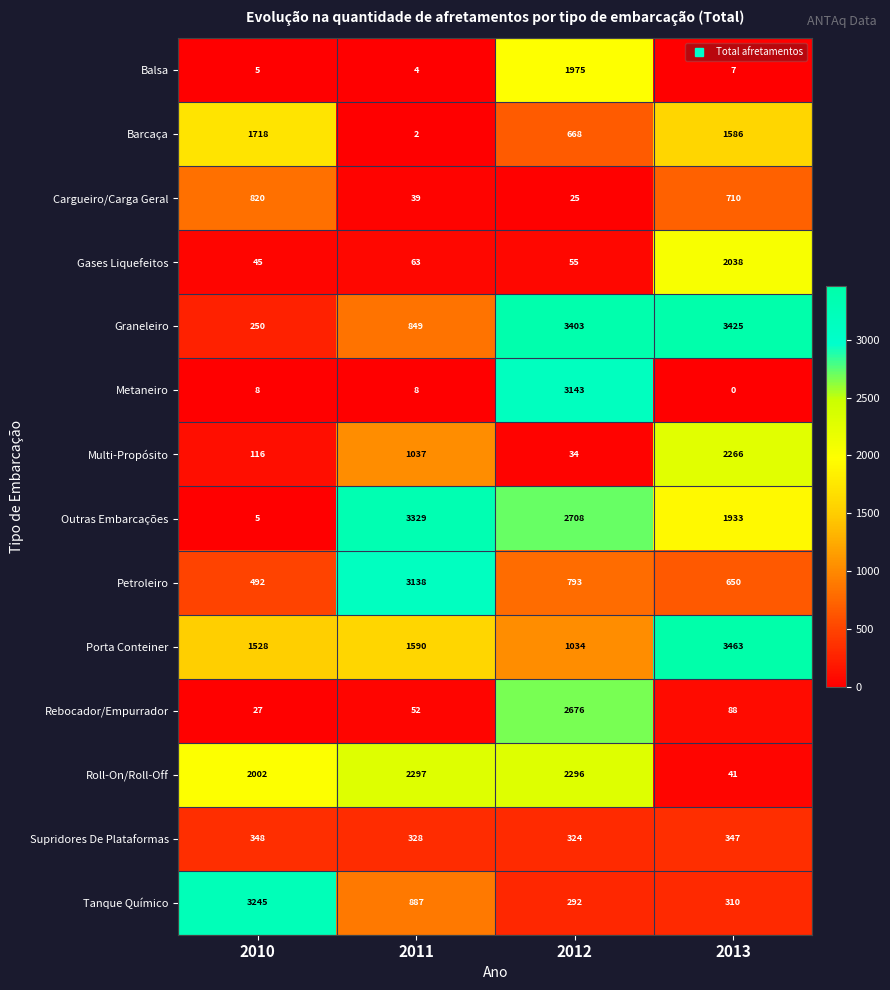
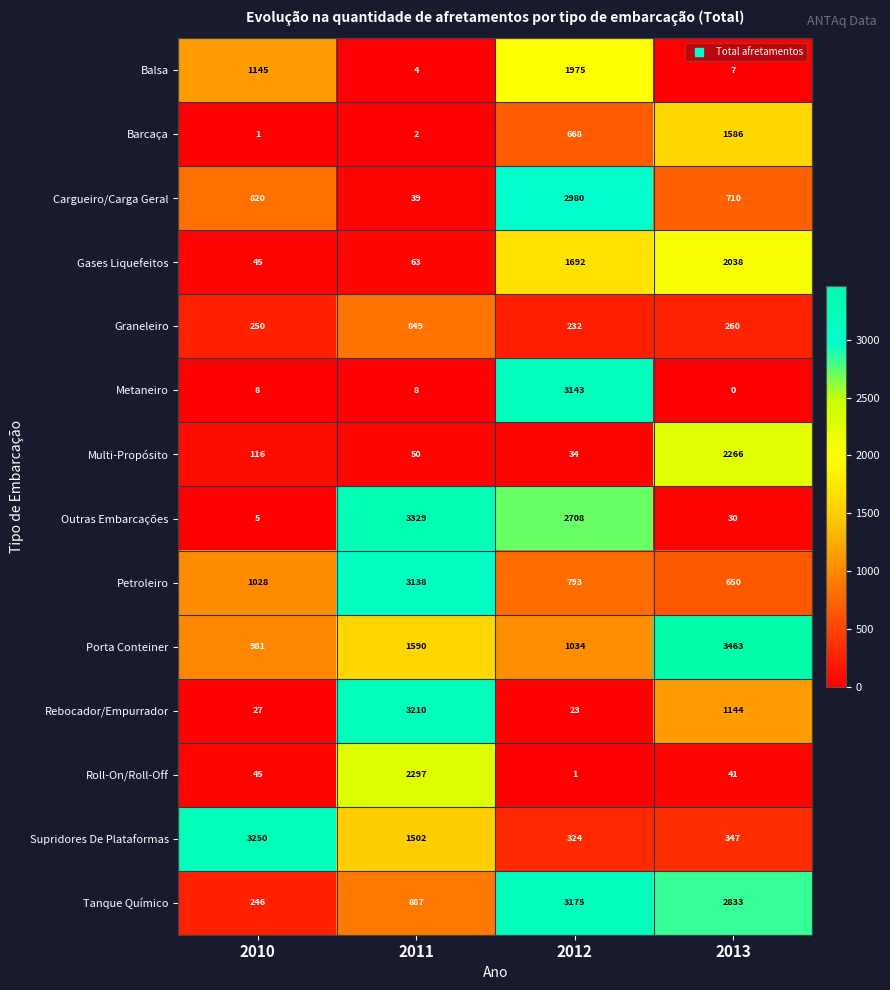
  {
    "Balsa": {
-     "2010": 5,
+     "2010": 1145,
      "2011": 4,
      "2012": 1975,
      "2013": 7
    },
    "Barcaça": {
-     "2010": 1718,
+     "2010": 1,
      "2011": 2,
      "2012": 668,
      "2013": 1586
    },
    "Cargueiro/Carga Geral": {
      "2010": 820,
      "2011": 39,
-     "2012": 25,
+     "2012": 2980,
      "2013": 710
    },
    "Gases Liquefeitos": {
      "2010": 45,
      "2011": 63,
-     "2012": 55,
+     "2012": 1692,
      "2013": 2038
    },
    "Graneleiro": {
      "2010": 250,
      "2011": 849,
-     "2012": 3403,
-     "2013": 3425
+     "2012": 232,
+     "2013": 260
    },
    "Metaneiro": {
      "2010": 8,
      "2011": 8,
      "2012": 3143,
      "2013": 0
    },
    "Multi-Propósito": {
      "2010": 116,
-     "2011": 1037,
+     "2011": 50,
      "2012": 34,
      "2013": 2266
    },
    "Outras Embarcações": {
      "2010": 5,
      "2011": 3329,
      "2012": 2708,
-     "2013": 1933
+     "2013": 30
    },
    "Petroleiro": {
-     "2010": 492,
+     "2010": 1028,
      "2011": 3138,
      "2012": 793,
      "2013": 650
    },
    "Porta Conteiner": {
-     "2010": 1528,
+     "2010": 981,
      "2011": 1590,
      "2012": 1034,
      "2013": 3463
    },
    "Rebocador/Empurrador": {
      "2010": 27,
-     "2011": 52,
-     "2012": 2676,
-     "2013": 88
+     "2011": 3210,
+     "2012": 23,
+     "2013": 1144
    },
    "Roll-On/Roll-Off": {
-     "2010": 2002,
+     "2010": 45,
      "2011": 2297,
-     "2012": 2296,
+     "2012": 1,
      "2013": 41
    },
    "Supridores De Plataformas": {
-     "2010": 348,
-     "2011": 328,
+     "2010": 3250,
+     "2011": 1502,
      "2012": 324,
      "2013": 347
    },
    "Tanque Químico": {
-     "2010": 3245,
+     "2010": 246,
      "2011": 887,
-     "2012": 292,
-     "2013": 310
+     "2012": 3175,
+     "2013": 2833
    }
  }
